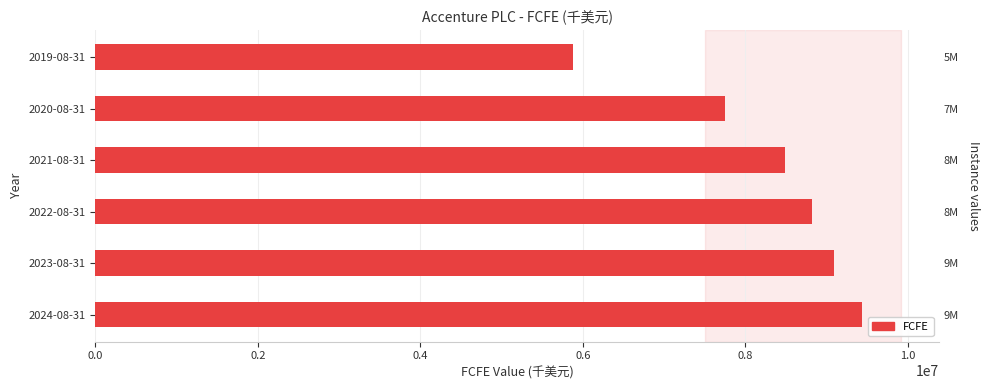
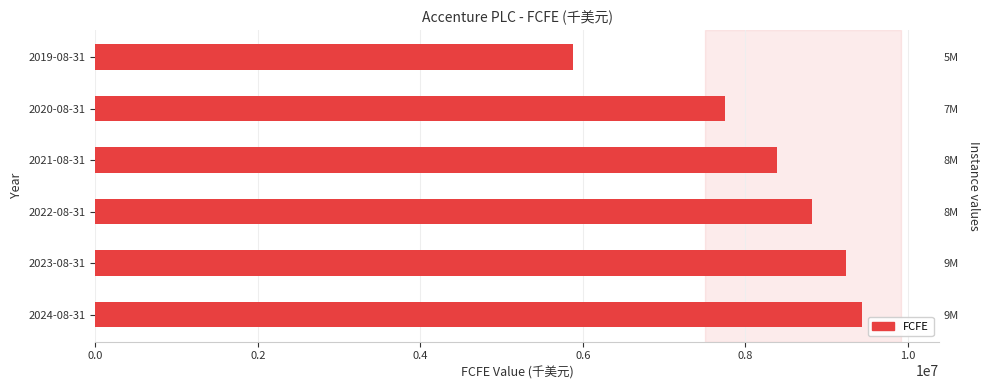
  {
    "2019-08-31": 5900000,
    "2020-08-31": 7800000,
-   "2021-08-31": 8500000,
+   "2021-08-31": 8400000,
    "2022-08-31": 8800000,
-   "2023-08-31": 9100000,
+   "2023-08-31": 9200000,
    "2024-08-31": 9400000
  }
